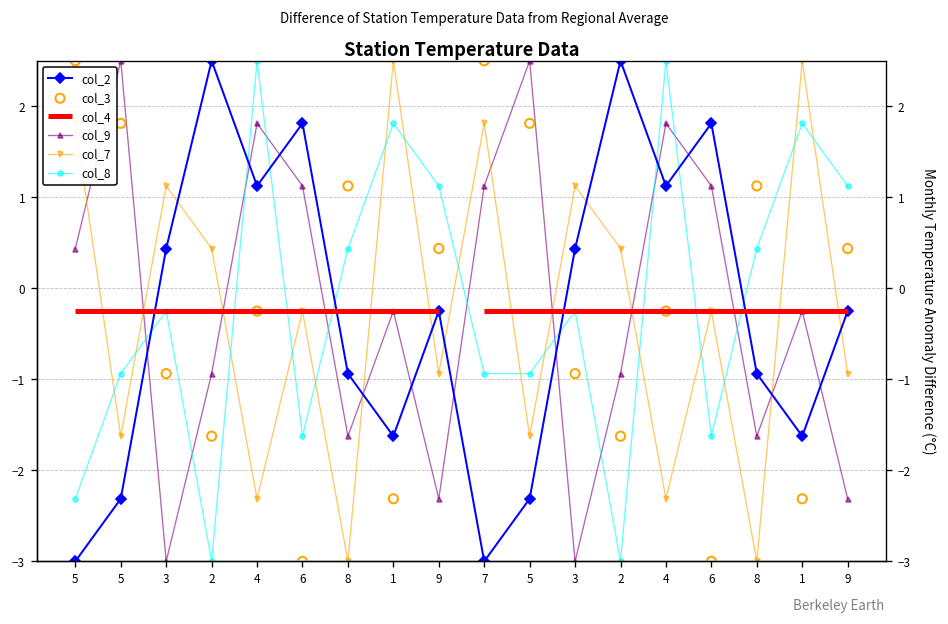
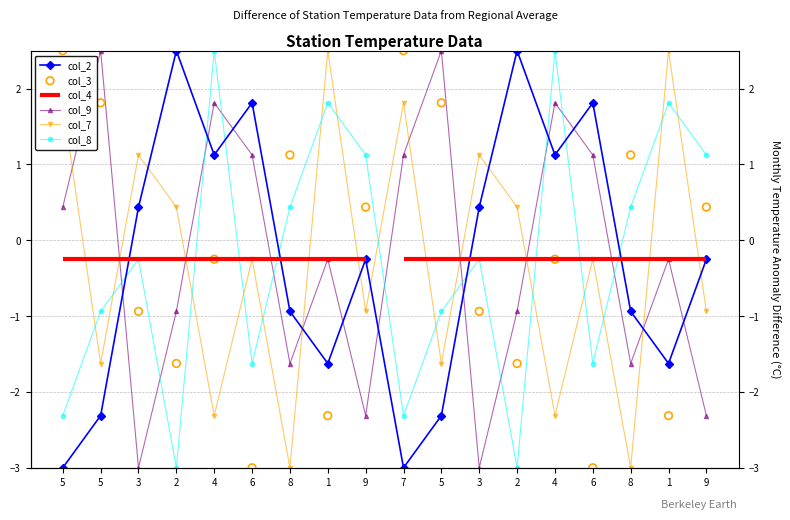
  {
    "col_2": {
      "7": -3.0
    },
    "col_9": {
      "7": 1.1
    },
    "col_7": {
      "7": 1.8
    },
    "col_8": {
-     "7": -0.9
+     "7": -2.3
    }
  }
